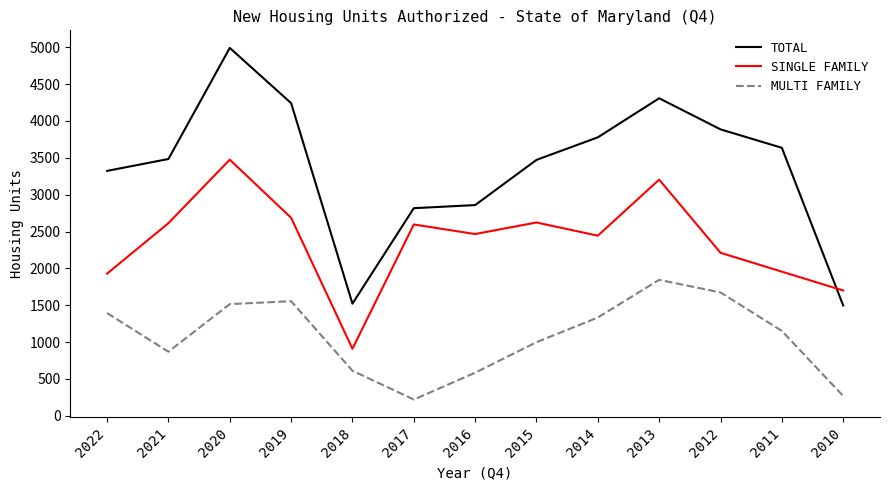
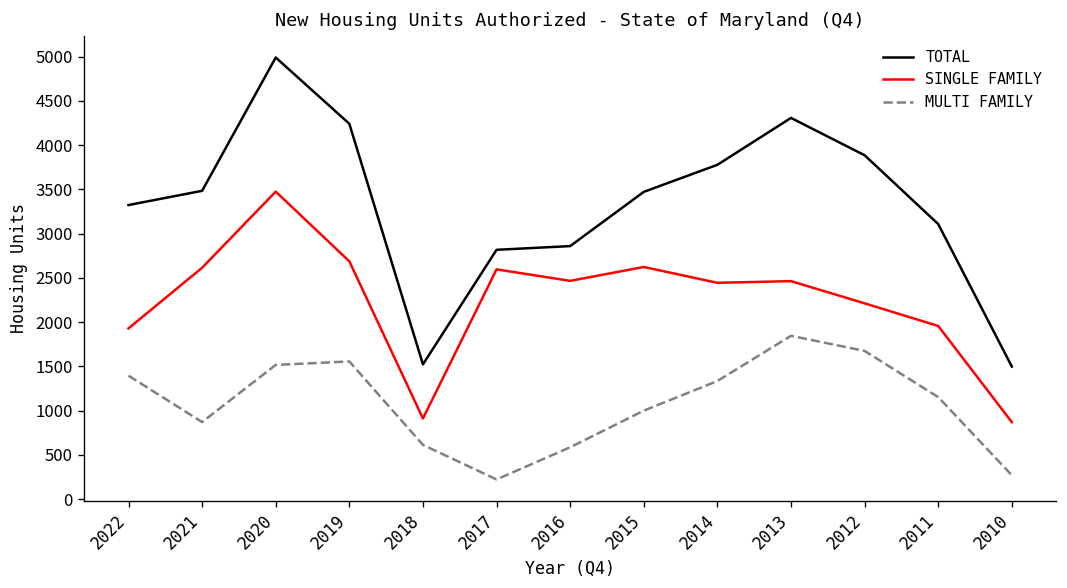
  {
    "TOTAL": {
      "2022": 3300,
      "2021": 3500,
      "2020": 5000,
      "2019": 4200,
      "2018": 1500,
      "2017": 2800,
      "2016": 2900,
      "2015": 3500,
      "2014": 3800,
      "2013": 4300,
      "2012": 3900,
-     "2011": 3600,
+     "2011": 3100,
      "2010": 1500
    },
    "SINGLE FAMILY": {
      "2022": 1900,
      "2021": 2600,
      "2020": 3500,
      "2019": 2700,
      "2018": 900,
      "2017": 2600,
      "2016": 2500,
      "2015": 2600,
      "2014": 2400,
-     "2013": 3200,
+     "2013": 2500,
      "2012": 2200,
      "2011": 2000,
-     "2010": 1700
+     "2010": 900
    },
    "MULTI FAMILY": {
      "2022": 1400,
      "2021": 900,
      "2020": 1500,
      "2019": 1600,
      "2018": 600,
      "2017": 200,
      "2016": 600,
      "2015": 1000,
      "2014": 1300,
      "2013": 1800,
      "2012": 1700,
      "2011": 1200,
      "2010": 300
    }
  }
